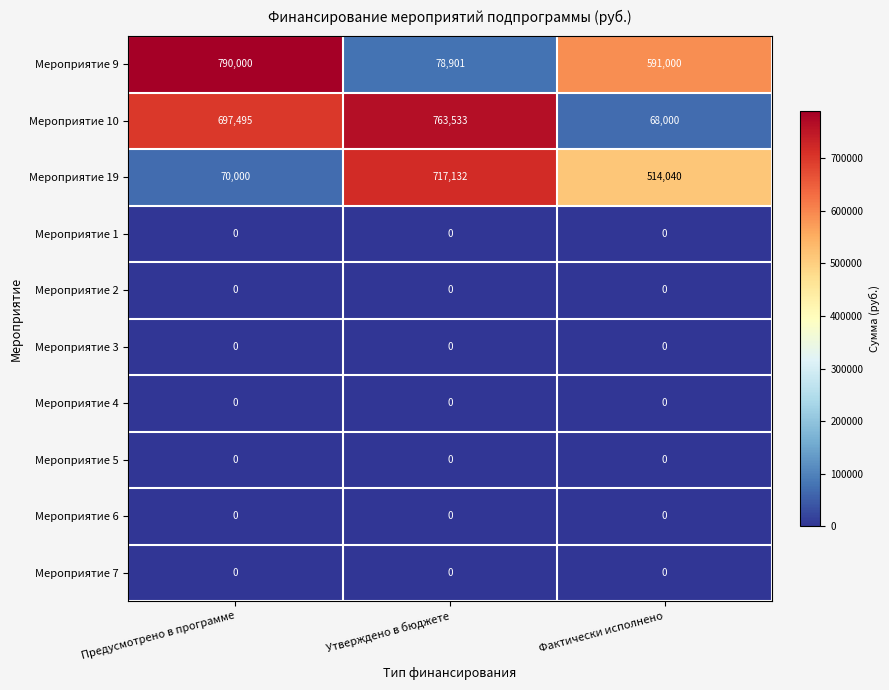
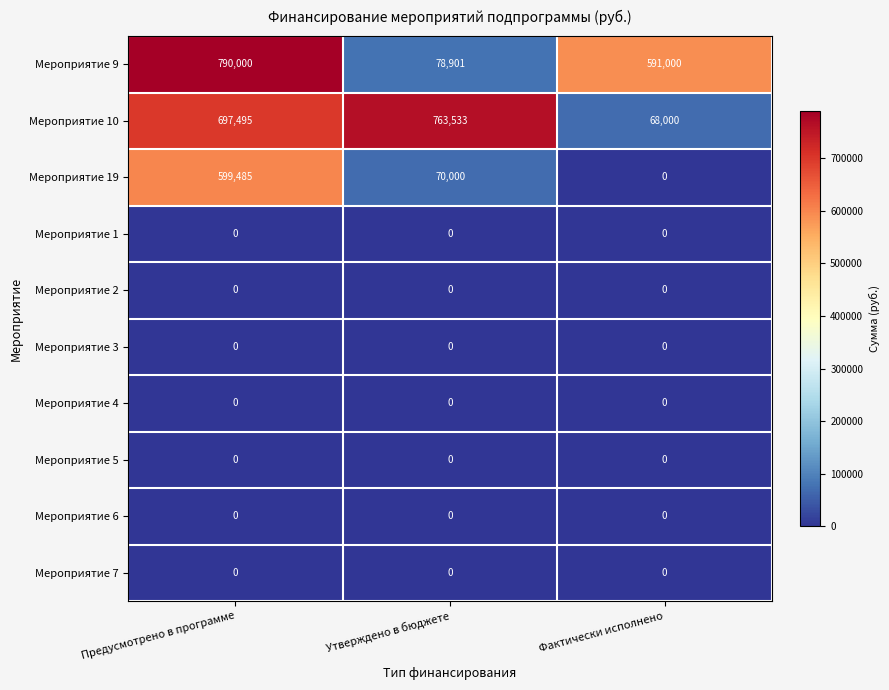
  {
    "Мероприятие 9": {
      "Предусмотрено в программе": "790,000",
      "Утверждено в бюджете": "78,901",
      "Фактически исполнено": "591,000"
    },
    "Мероприятие 10": {
      "Предусмотрено в программе": "697,495",
      "Утверждено в бюджете": "763,533",
      "Фактически исполнено": "68,000"
    },
    "Мероприятие 19": {
-     "Предусмотрено в программе": "70,000",
-     "Утверждено в бюджете": "717,132",
-     "Фактически исполнено": "514,040"
+     "Предусмотрено в программе": "599,485",
+     "Утверждено в бюджете": "70,000",
+     "Фактически исполнено": "0"
    },
    "Мероприятие 1": {
      "Предусмотрено в программе": "0",
      "Утверждено в бюджете": "0",
      "Фактически исполнено": "0"
    },
    "Мероприятие 2": {
      "Предусмотрено в программе": "0",
      "Утверждено в бюджете": "0",
      "Фактически исполнено": "0"
    },
    "Мероприятие 3": {
      "Предусмотрено в программе": "0",
      "Утверждено в бюджете": "0",
      "Фактически исполнено": "0"
    },
    "Мероприятие 4": {
      "Предусмотрено в программе": "0",
      "Утверждено в бюджете": "0",
      "Фактически исполнено": "0"
    },
    "Мероприятие 5": {
      "Предусмотрено в программе": "0",
      "Утверждено в бюджете": "0",
      "Фактически исполнено": "0"
    },
    "Мероприятие 6": {
      "Предусмотрено в программе": "0",
      "Утверждено в бюджете": "0",
      "Фактически исполнено": "0"
    },
    "Мероприятие 7": {
      "Предусмотрено в программе": "0",
      "Утверждено в бюджете": "0",
      "Фактически исполнено": "0"
    }
  }
